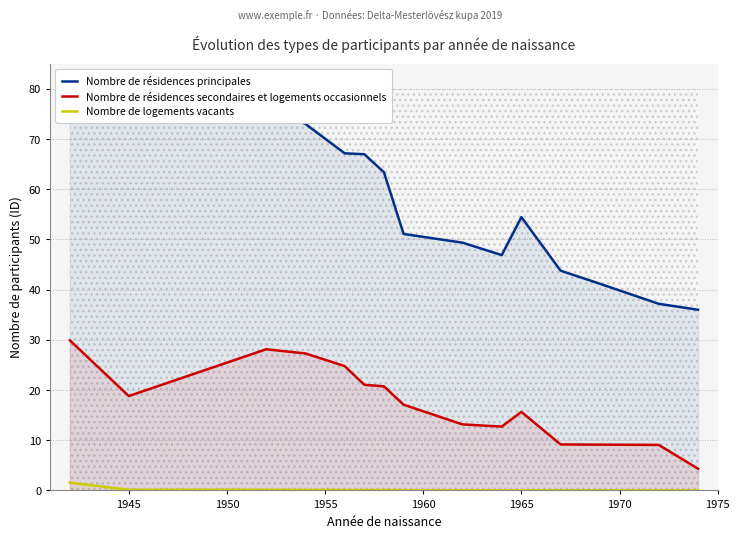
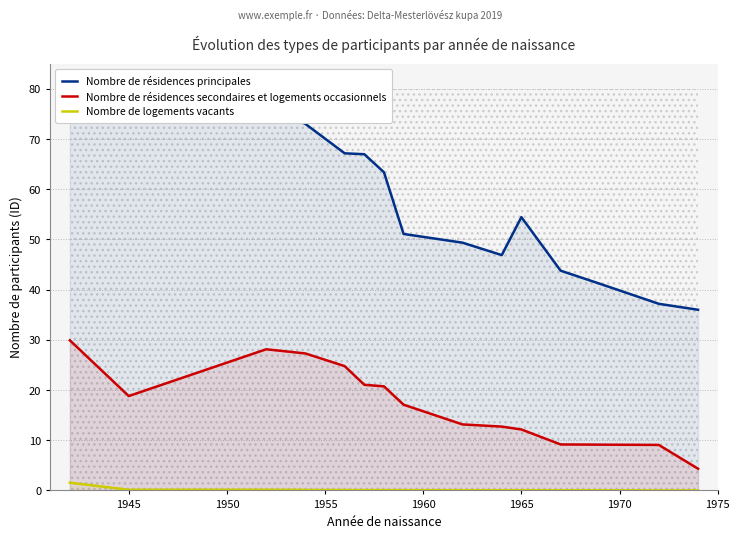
  {
    "Nombre de résidences principales": {
      "1965": 54
    },
    "Nombre de résidences secondaires et logements occasionnels": {
      "1945": 19,
-     "1965": 16
+     "1965": 12
    },
    "Nombre de logements vacants": {
      "1945": 0,
      "1965": 0
    }
  }
